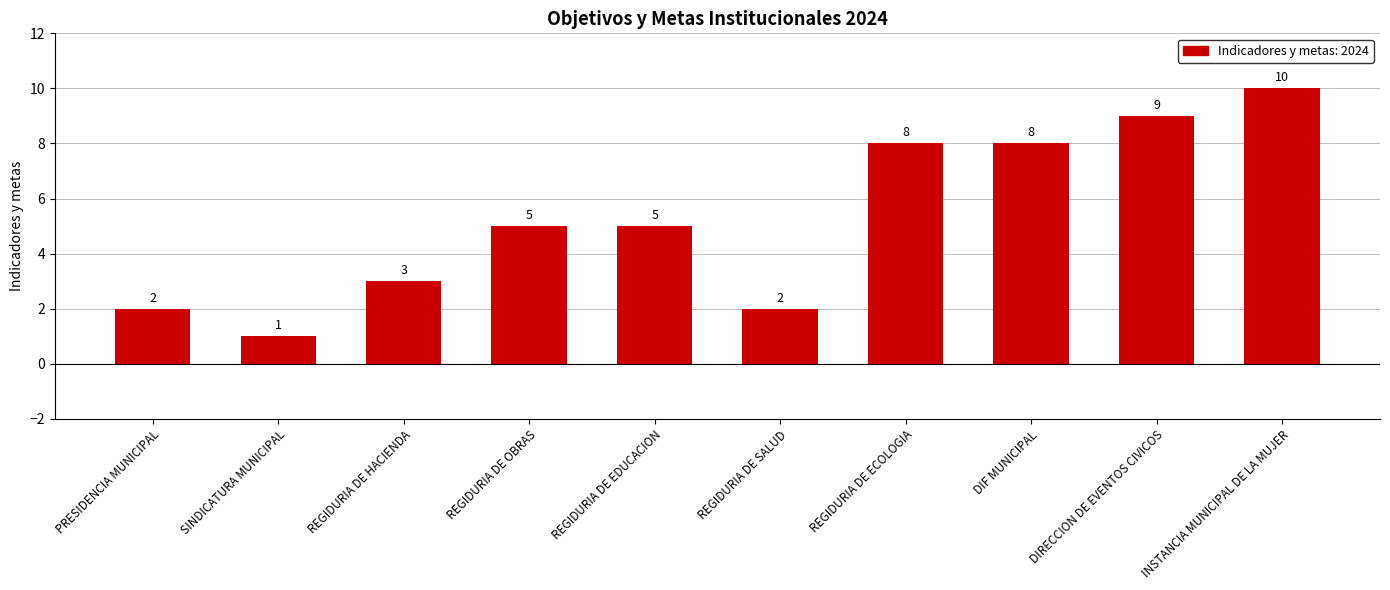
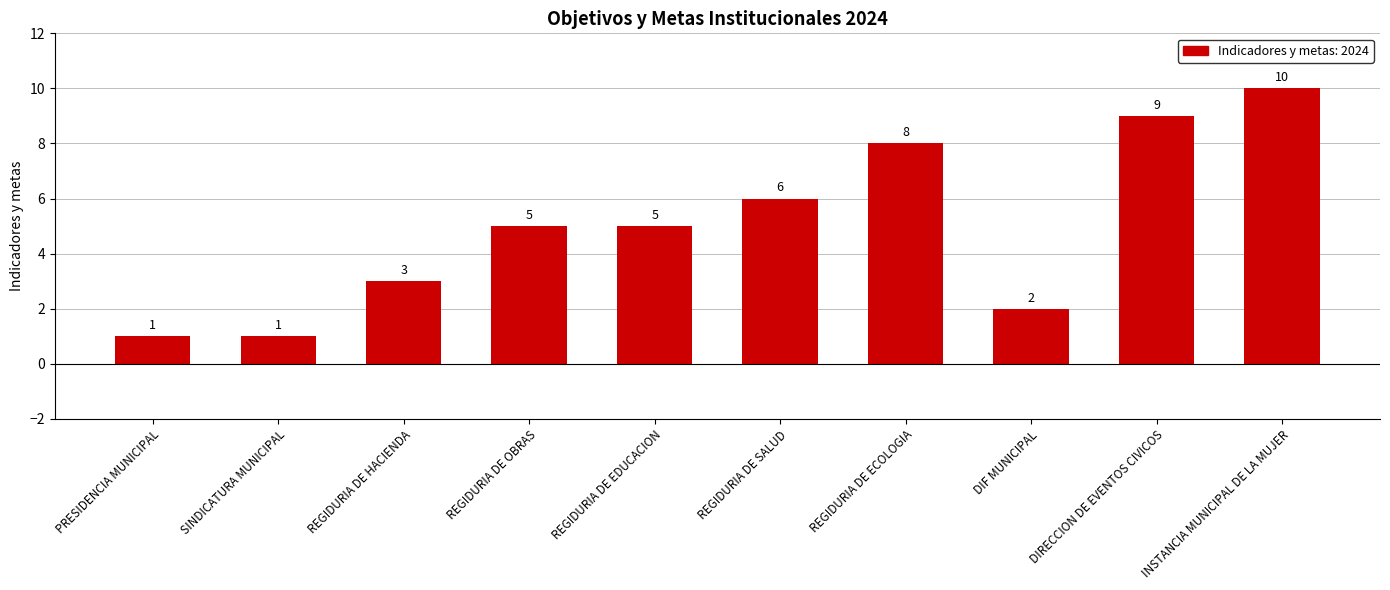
  {
-   "PRESIDENCIA MUNICIPAL": 2,
+   "PRESIDENCIA MUNICIPAL": 1,
    "SINDICATURA MUNICIPAL": 1,
    "REGIDURIA DE HACIENDA": 3,
    "REGIDURIA DE OBRAS": 5,
    "REGIDURIA DE EDUCACION": 5,
-   "REGIDURIA DE SALUD": 2,
+   "REGIDURIA DE SALUD": 6,
    "REGIDURIA DE ECOLOGIA": 8,
-   "DIF MUNICIPAL": 8,
+   "DIF MUNICIPAL": 2,
    "DIRECCION DE EVENTOS CIVICOS": 9,
    "INSTANCIA MUNICIPAL DE LA MUJER": 10
  }
